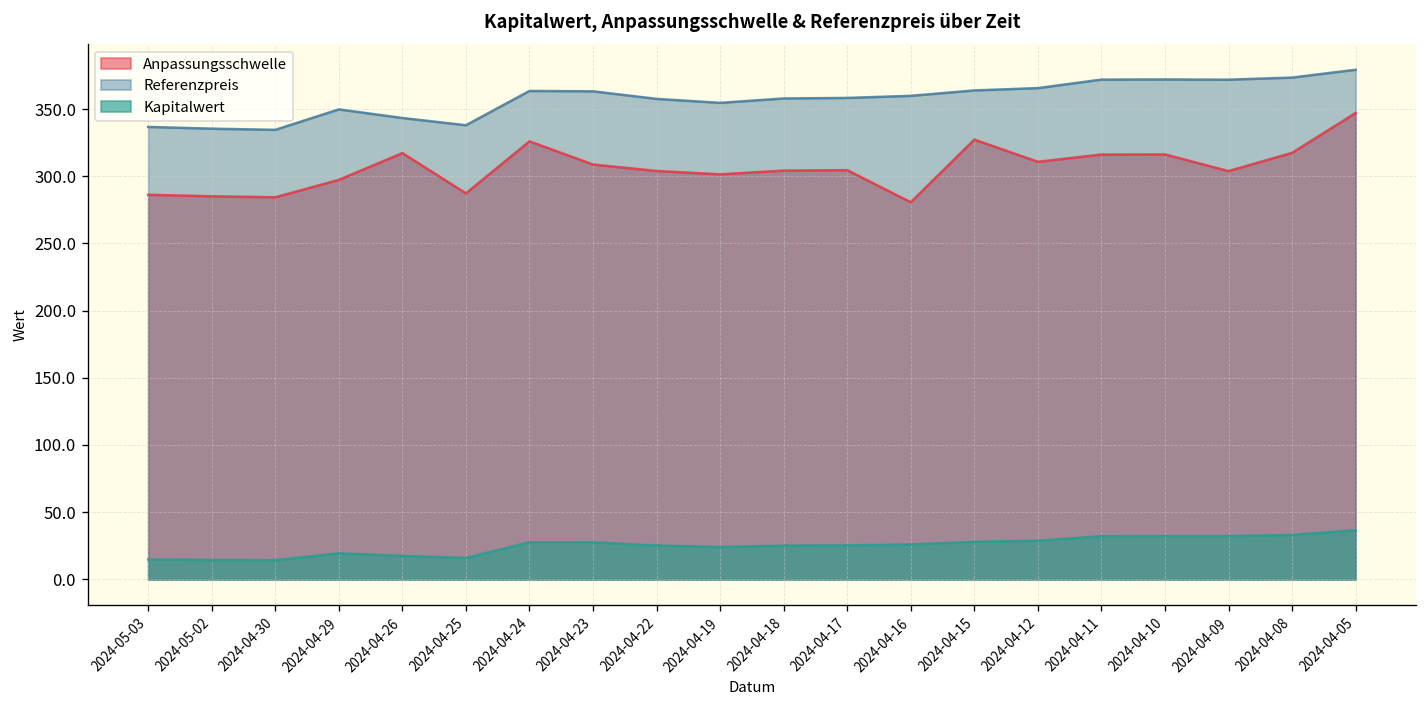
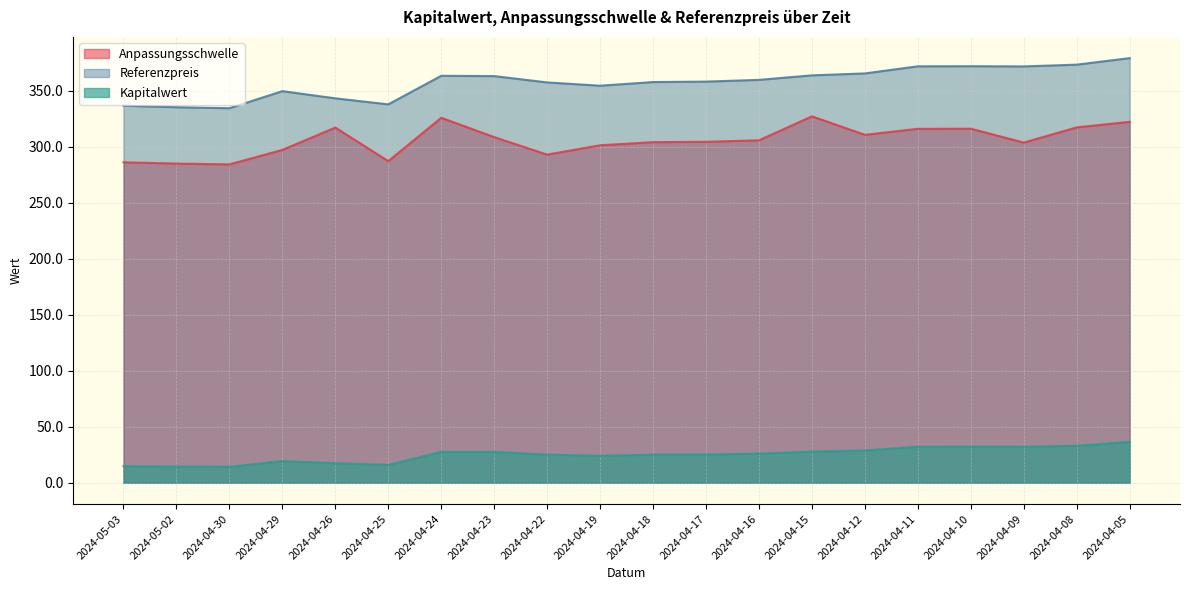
  {
    "Anpassungsschwelle": {
      "2024-05-03": 286,
      "2024-05-02": 285,
      "2024-04-30": 284,
      "2024-04-29": 297,
      "2024-04-26": 317,
      "2024-04-25": 287,
      "2024-04-24": 326,
      "2024-04-23": 309,
-     "2024-04-22": 304,
+     "2024-04-22": 293,
      "2024-04-19": 301,
      "2024-04-18": 304,
      "2024-04-17": 305,
-     "2024-04-16": 281,
+     "2024-04-16": 306,
      "2024-04-15": 327,
      "2024-04-12": 311,
      "2024-04-11": 316,
      "2024-04-10": 316,
      "2024-04-09": 304,
      "2024-04-08": 317,
-     "2024-04-05": 347
+     "2024-04-05": 322
    }
  }
